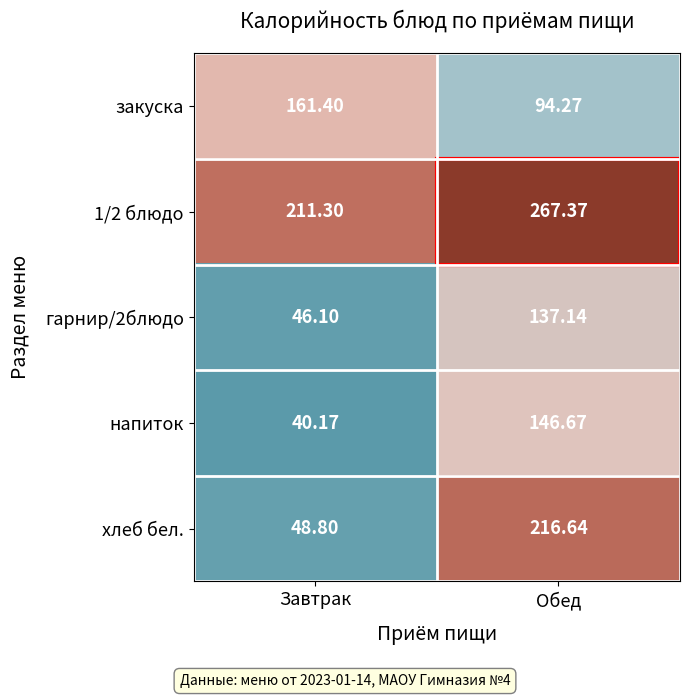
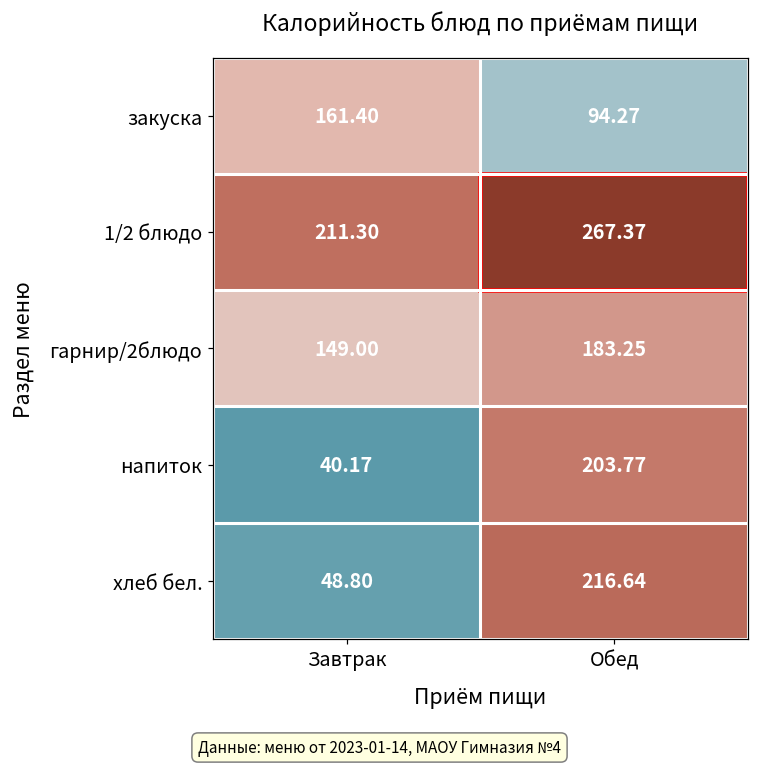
  {
    "закуска": {
      "Завтрак": 161.40,
      "Обед": 94.27
    },
    "1/2 блюдо": {
      "Завтрак": 211.30,
      "Обед": 267.37
    },
    "гарнир/2блюдо": {
-     "Завтрак": 46.10,
-     "Обед": 137.14
+     "Завтрак": 149.00,
+     "Обед": 183.25
    },
    "напиток": {
      "Завтрак": 40.17,
-     "Обед": 146.67
+     "Обед": 203.77
    },
    "хлеб бел.": {
      "Завтрак": 48.80,
      "Обед": 216.64
    }
  }
